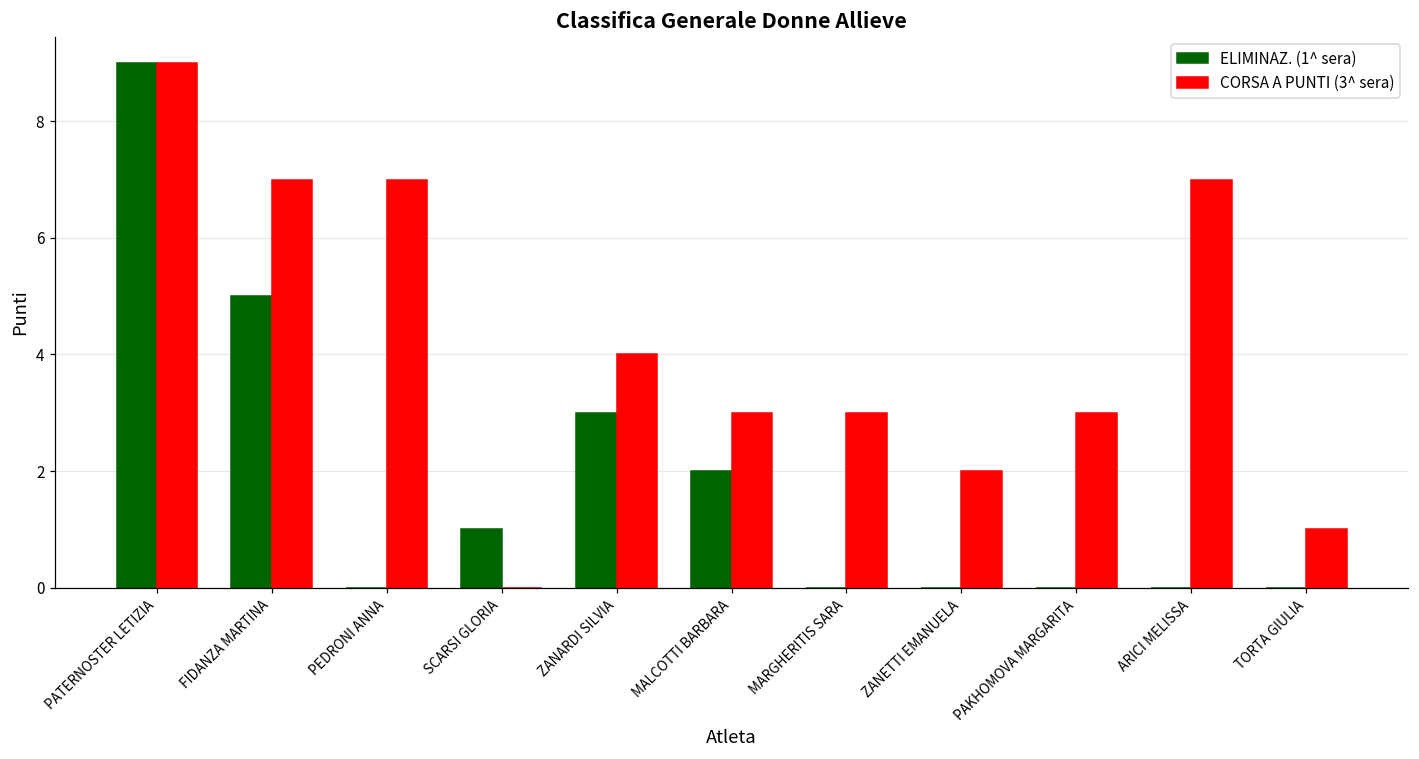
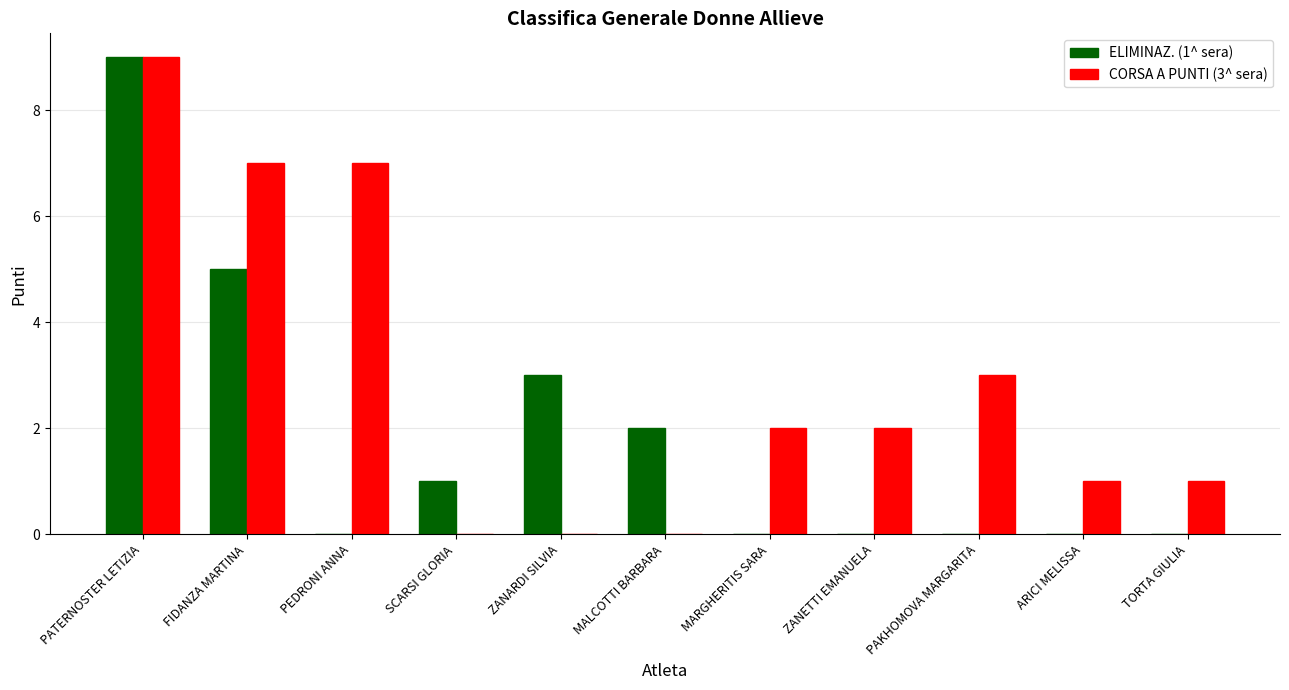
  {
    "ELIMINAZ. (1^ sera)": {
      "PATERNOSTER LETIZIA": 9,
      "FIDANZA MARTINA": 5,
      "PEDRONI ANNA": 0,
      "SCARSI GLORIA": 1,
      "ZANARDI SILVIA": 3,
      "MALCOTTI BARBARA": 2,
      "MARGHERITIS SARA": 0,
      "ZANETTI EMANUELA": 0,
      "PAKHOMOVA MARGARITA": 0,
      "ARICI MELISSA": 0,
      "TORTA GIULIA": 0
    },
    "CORSA A PUNTI (3^ sera)": {
      "PATERNOSTER LETIZIA": 9,
      "FIDANZA MARTINA": 7,
      "PEDRONI ANNA": 7,
      "SCARSI GLORIA": 0,
-     "ZANARDI SILVIA": 4,
-     "MALCOTTI BARBARA": 3,
-     "MARGHERITIS SARA": 3,
+     "ZANARDI SILVIA": 0,
+     "MALCOTTI BARBARA": 0,
+     "MARGHERITIS SARA": 2,
      "ZANETTI EMANUELA": 2,
      "PAKHOMOVA MARGARITA": 3,
-     "ARICI MELISSA": 7,
+     "ARICI MELISSA": 1,
      "TORTA GIULIA": 1
    }
  }
